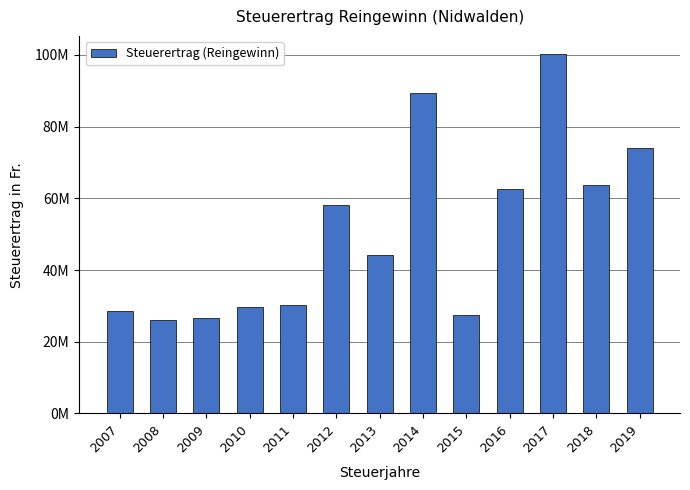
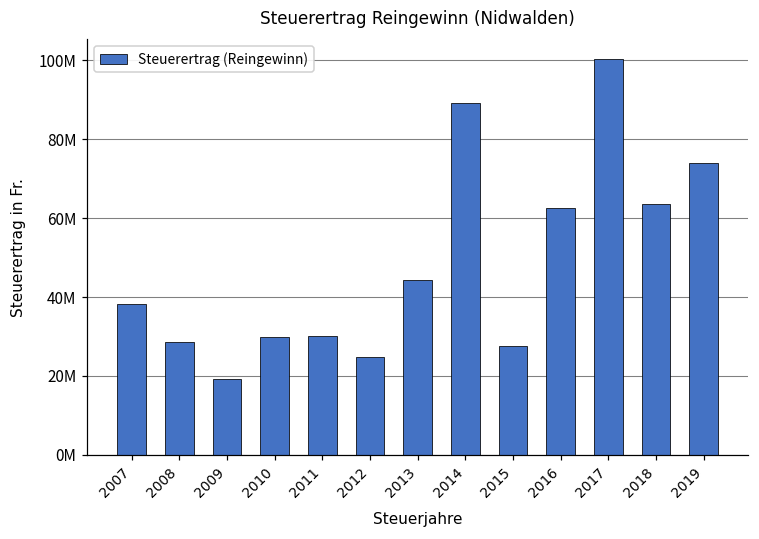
  {
-   "2007": 29000000,
-   "2008": 26000000,
-   "2009": 27000000,
+   "2007": 38000000,
+   "2008": 29000000,
+   "2009": 19000000,
    "2010": 30000000,
    "2011": 30000000,
-   "2012": 58000000,
+   "2012": 25000000,
    "2013": 44000000,
    "2014": 89000000,
    "2015": 27000000,
    "2016": 63000000,
    "2017": 100000000,
    "2018": 64000000,
    "2019": 74000000
  }
